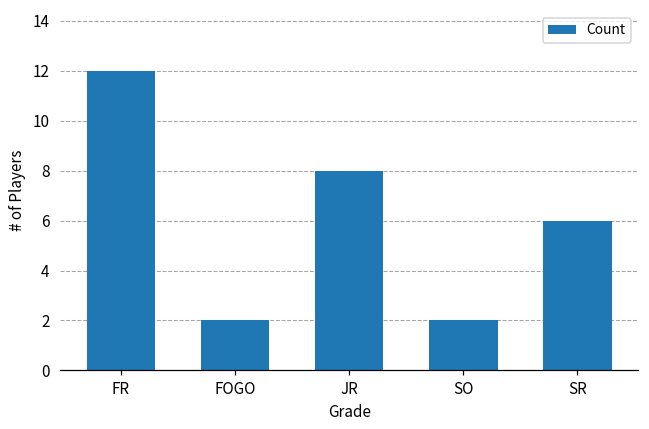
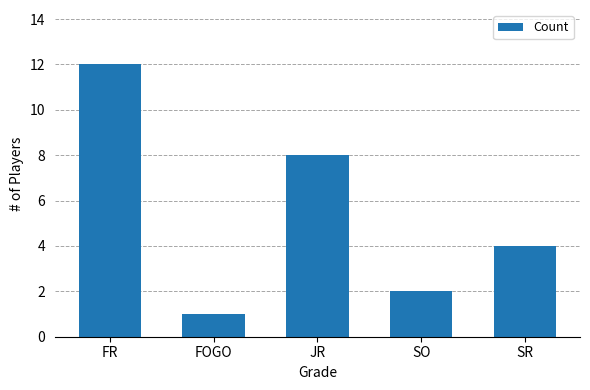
  {
    "FR": 12,
-   "FOGO": 2,
+   "FOGO": 1,
    "JR": 8,
    "SO": 2,
-   "SR": 6
+   "SR": 4
  }
